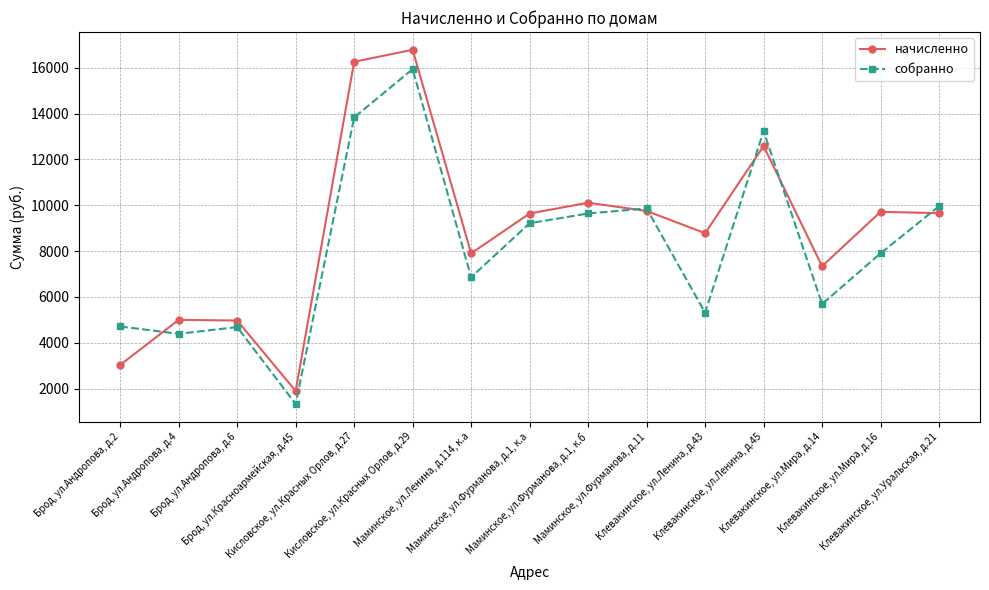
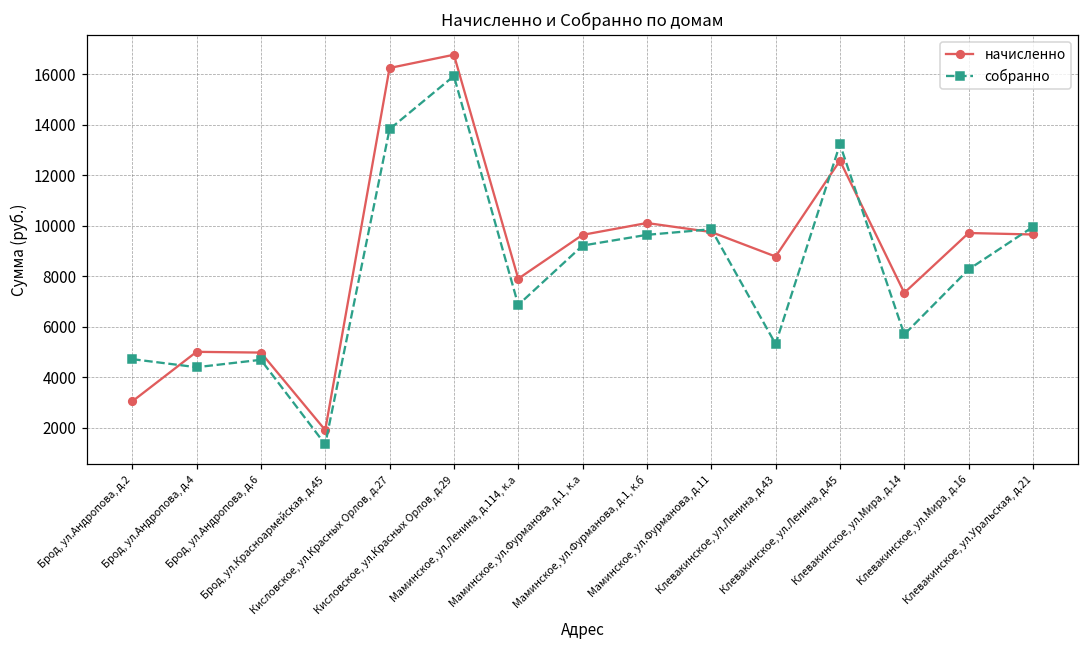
  {
    "начисленно": {
      "Брод, ул.Андропова, д.2": 3000,
      "Брод, ул.Андропова, д.4": 5000,
      "Брод, ул.Андропова, д.6": 5000,
      "Брод, ул.Красноармейская, д.45": 1900,
      "Кисловское, ул.Красных Орлов, д.27": 16300,
      "Кисловское, ул.Красных Орлов, д.29": 16800,
      "Маминское, ул.Ленина, д.114, к.а": 7900,
      "Маминское, ул.Фурманова, д.1, к.а": 9600,
      "Маминское, ул.Фурманова, д.1, к.б": 10100,
      "Маминское, ул.Фурманова, д.11": 9800,
      "Клевакинское, ул.Ленина, д.43": 8800,
      "Клевакинское, ул.Ленина, д.45": 12600,
      "Клевакинское, ул.Мира, д.14": 7300,
      "Клевакинское, ул.Мира, д.16": 9700,
      "Клевакинское, ул.Уральская, д.21": 9700
    },
    "собранно": {
      "Брод, ул.Андропова, д.2": 4700,
      "Брод, ул.Андропова, д.4": 4400,
      "Брод, ул.Андропова, д.6": 4700,
      "Брод, ул.Красноармейская, д.45": 1300,
      "Кисловское, ул.Красных Орлов, д.27": 13800,
      "Кисловское, ул.Красных Орлов, д.29": 15900,
      "Маминское, ул.Ленина, д.114, к.а": 6900,
      "Маминское, ул.Фурманова, д.1, к.а": 9200,
      "Маминское, ул.Фурманова, д.1, к.б": 9600,
      "Маминское, ул.Фурманова, д.11": 9900,
      "Клевакинское, ул.Ленина, д.43": 5300,
      "Клевакинское, ул.Ленина, д.45": 13200,
      "Клевакинское, ул.Мира, д.14": 5700,
-     "Клевакинское, ул.Мира, д.16": 7900,
+     "Клевакинское, ул.Мира, д.16": 8300,
      "Клевакинское, ул.Уральская, д.21": 10000
    }
  }
